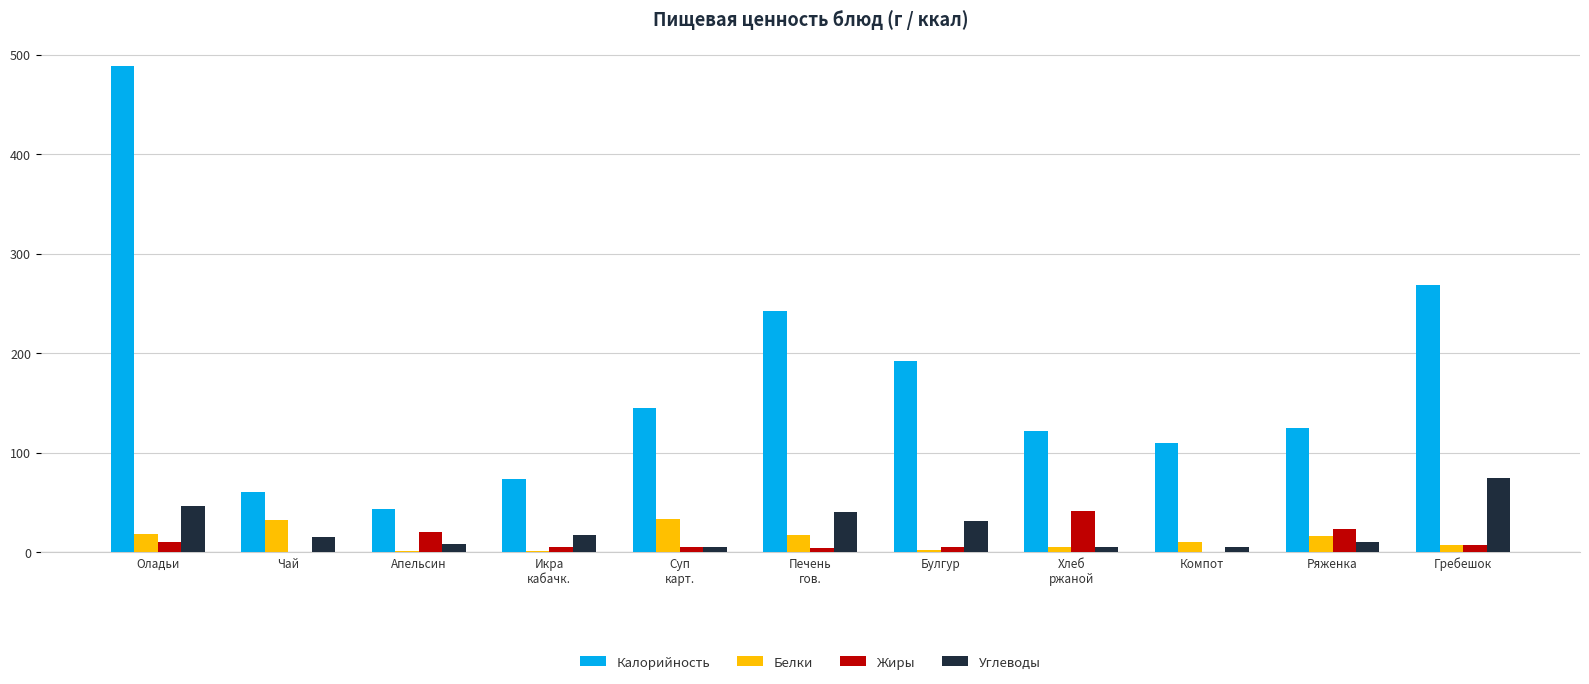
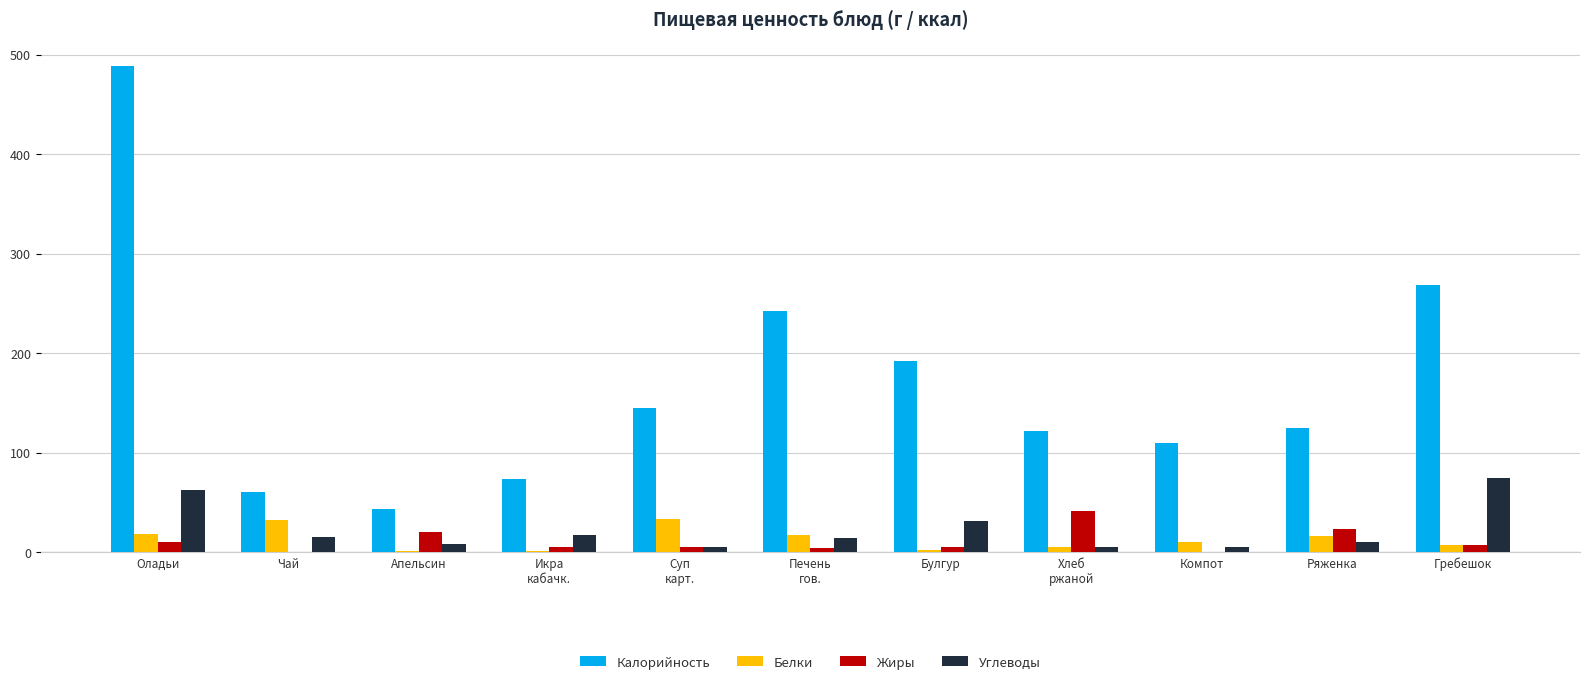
  {
    "Калорийность": {
      "Оладьи": 490,
      "Чай": 60,
      "Апельсин": 40,
      "Икра кабачк.": 70,
      "Суп карт.": 140,
      "Печень гов.": 240,
      "Булгур": 190,
      "Хлеб ржаной": 120,
      "Компот": 110,
      "Ряженка": 130,
      "Гребешок": 270
    },
    "Белки": {
      "Оладьи": 20,
      "Чай": 30,
      "Суп карт.": 30,
      "Печень гов.": 20,
      "Хлеб ржаной": 0,
      "Компот": 10,
      "Ряженка": 20,
      "Гребешок": 10
    },
    "Жиры": {
      "Оладьи": 10,
      "Чай": 0,
      "Апельсин": 20,
      "Икра кабачк.": 10,
      "Суп карт.": 10,
      "Печень гов.": 0,
      "Булгур": 0,
      "Хлеб ржаной": 40,
      "Компот": 0,
      "Ряженка": 20,
      "Гребешок": 10
    },
    "Углеводы": {
-     "Оладьи": 50,
+     "Оладьи": 60,
      "Чай": 20,
      "Апельсин": 10,
      "Икра кабачк.": 20,
      "Суп карт.": 10,
-     "Печень гов.": 40,
+     "Печень гов.": 10,
      "Булгур": 30,
      "Хлеб ржаной": 0,
      "Компот": 10,
      "Ряженка": 10,
      "Гребешок": 70
    }
  }
